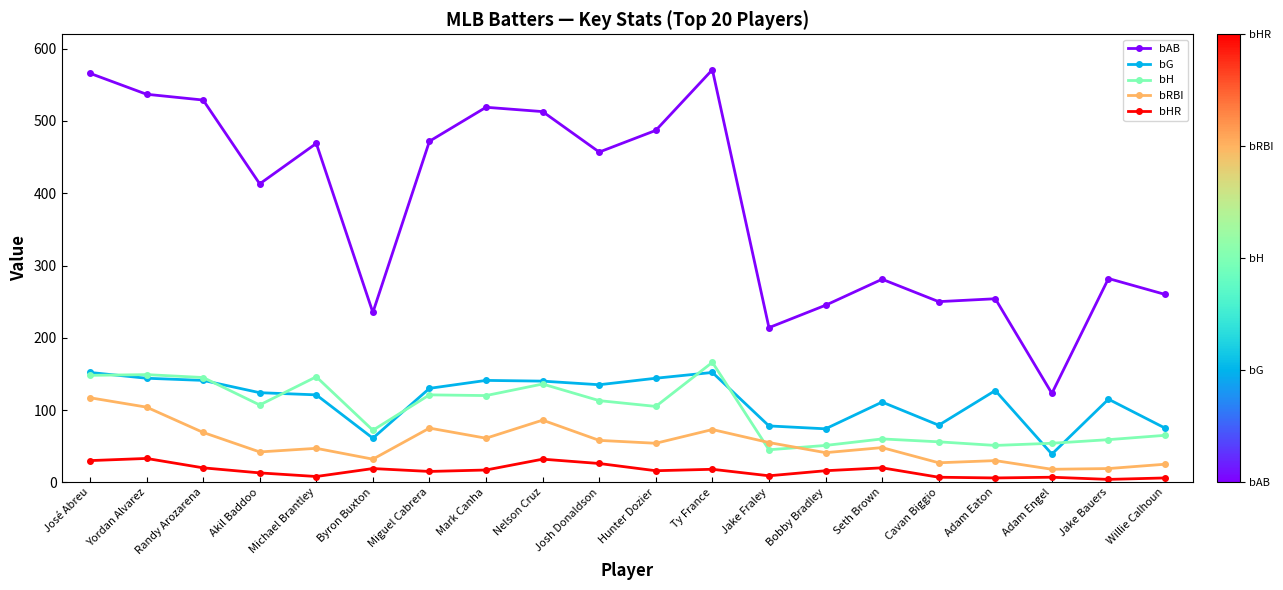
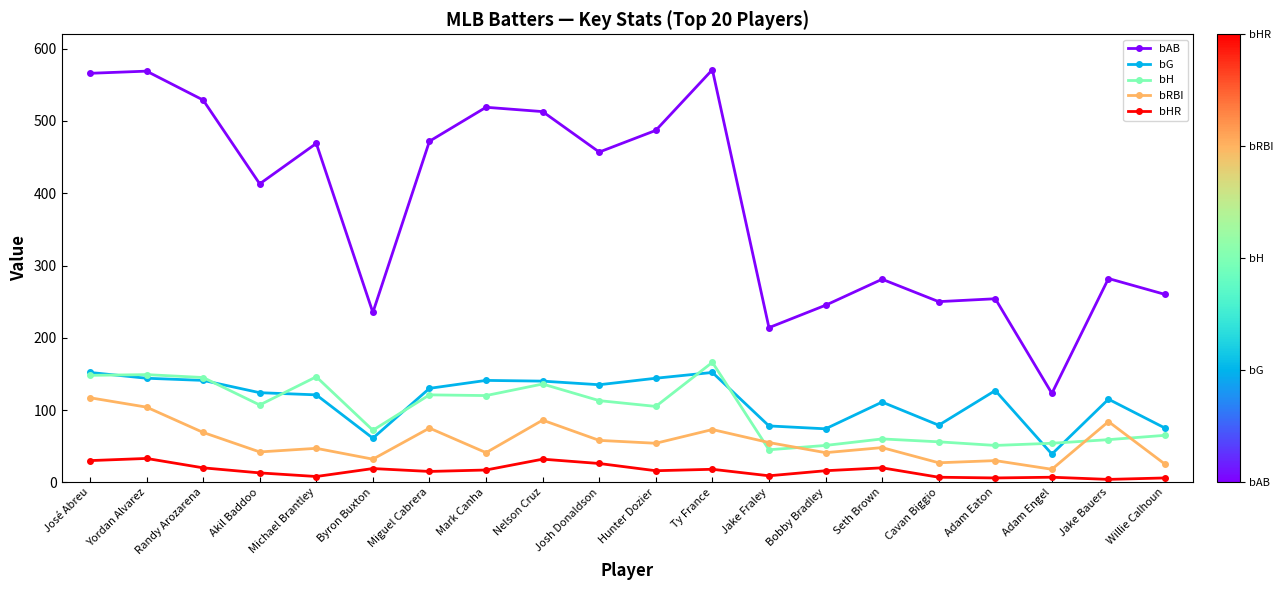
  {
    "bAB": {
      "José Abreu": 570,
-     "Yordan Alvarez": 540,
+     "Yordan Alvarez": 570,
      "Randy Arozarena": 530,
      "Akil Baddoo": 410,
      "Michael Brantley": 470,
      "Byron Buxton": 240,
      "Miguel Cabrera": 470,
      "Mark Canha": 520,
      "Nelson Cruz": 510,
      "Josh Donaldson": 460,
      "Hunter Dozier": 490,
      "Ty France": 570,
      "Jake Fraley": 210,
      "Bobby Bradley": 250,
      "Seth Brown": 280,
      "Cavan Biggio": 250,
      "Adam Eaton": 250,
      "Adam Engel": 120,
      "Jake Bauers": 280,
      "Willie Calhoun": 260
    },
    "bG": {
      "José Abreu": 150,
      "Yordan Alvarez": 140,
      "Randy Arozarena": 140,
      "Akil Baddoo": 120,
      "Michael Brantley": 120,
      "Byron Buxton": 60,
      "Miguel Cabrera": 130,
      "Mark Canha": 140,
      "Nelson Cruz": 140,
      "Josh Donaldson": 140,
      "Hunter Dozier": 140,
      "Ty France": 150,
      "Jake Fraley": 80,
      "Bobby Bradley": 70,
      "Seth Brown": 110,
      "Cavan Biggio": 80,
      "Adam Eaton": 130,
      "Adam Engel": 40,
      "Jake Bauers": 120,
      "Willie Calhoun": 80
    },
    "bH": {
      "José Abreu": 150,
      "Yordan Alvarez": 150,
      "Randy Arozarena": 150,
      "Akil Baddoo": 110,
      "Michael Brantley": 150,
      "Byron Buxton": 70,
      "Miguel Cabrera": 120,
      "Mark Canha": 120,
      "Nelson Cruz": 140,
      "Josh Donaldson": 110,
      "Hunter Dozier": 110,
      "Ty France": 170,
      "Jake Fraley": 50,
      "Bobby Bradley": 50,
      "Seth Brown": 60,
      "Cavan Biggio": 60,
      "Adam Eaton": 50,
      "Adam Engel": 50,
      "Jake Bauers": 60,
      "Willie Calhoun": 70
    },
    "bRBI": {
      "José Abreu": 120,
      "Yordan Alvarez": 100,
      "Randy Arozarena": 70,
      "Akil Baddoo": 40,
      "Michael Brantley": 50,
      "Byron Buxton": 30,
      "Miguel Cabrera": 80,
-     "Mark Canha": 60,
+     "Mark Canha": 40,
      "Nelson Cruz": 90,
      "Josh Donaldson": 60,
      "Hunter Dozier": 50,
      "Ty France": 70,
      "Jake Fraley": 60,
      "Bobby Bradley": 40,
      "Seth Brown": 50,
      "Cavan Biggio": 30,
      "Adam Eaton": 30,
      "Adam Engel": 20,
-     "Jake Bauers": 20,
+     "Jake Bauers": 80,
      "Willie Calhoun": 30
    },
    "bHR": {
      "José Abreu": 30,
      "Yordan Alvarez": 30,
      "Randy Arozarena": 20,
      "Akil Baddoo": 10,
      "Michael Brantley": 10,
      "Byron Buxton": 20,
      "Miguel Cabrera": 20,
      "Mark Canha": 20,
      "Nelson Cruz": 30,
      "Josh Donaldson": 30,
      "Hunter Dozier": 20,
      "Ty France": 20,
      "Jake Fraley": 10,
      "Bobby Bradley": 20,
      "Seth Brown": 20,
      "Cavan Biggio": 10,
      "Adam Eaton": 10,
      "Adam Engel": 10,
      "Jake Bauers": 0,
      "Willie Calhoun": 10
    }
  }
